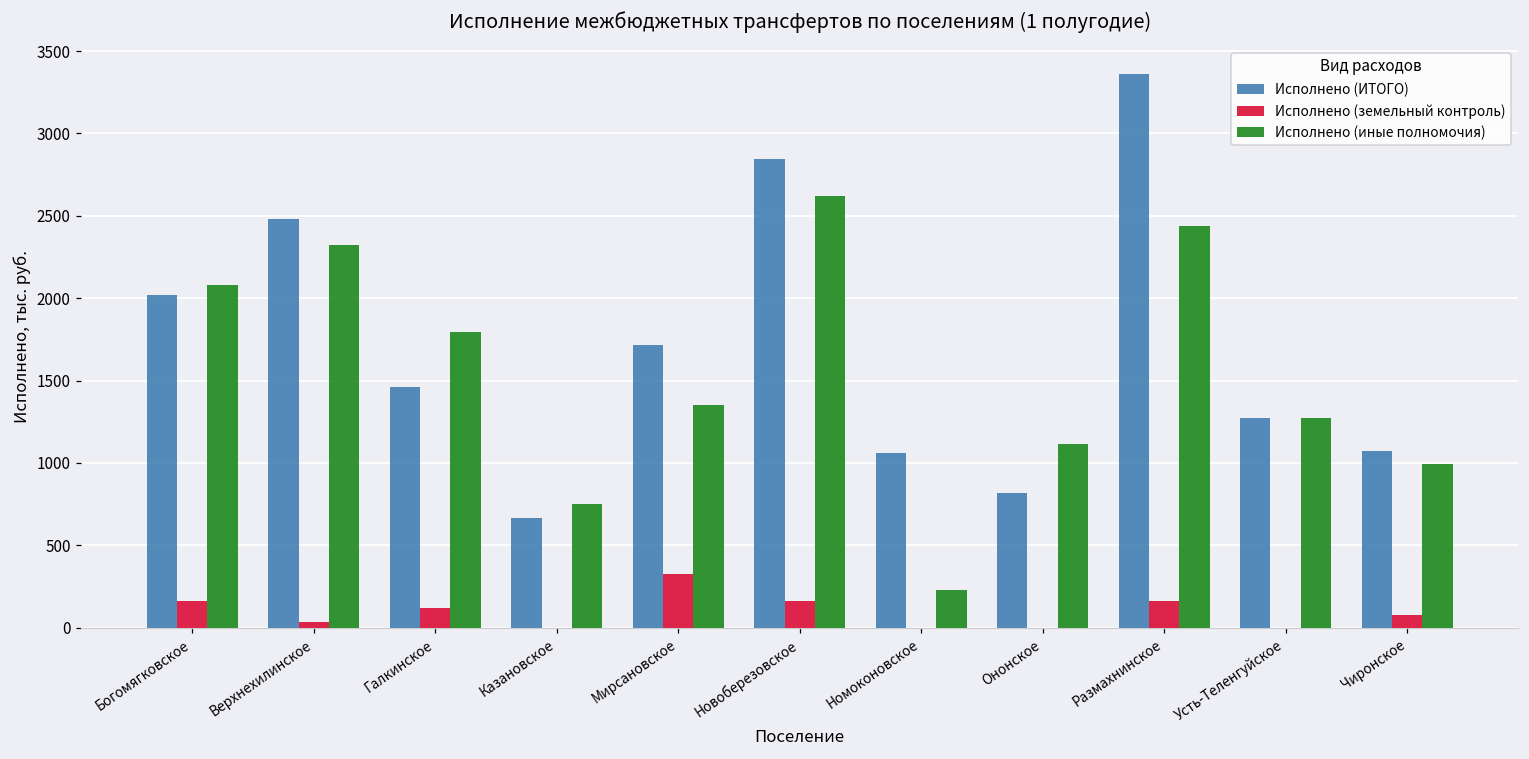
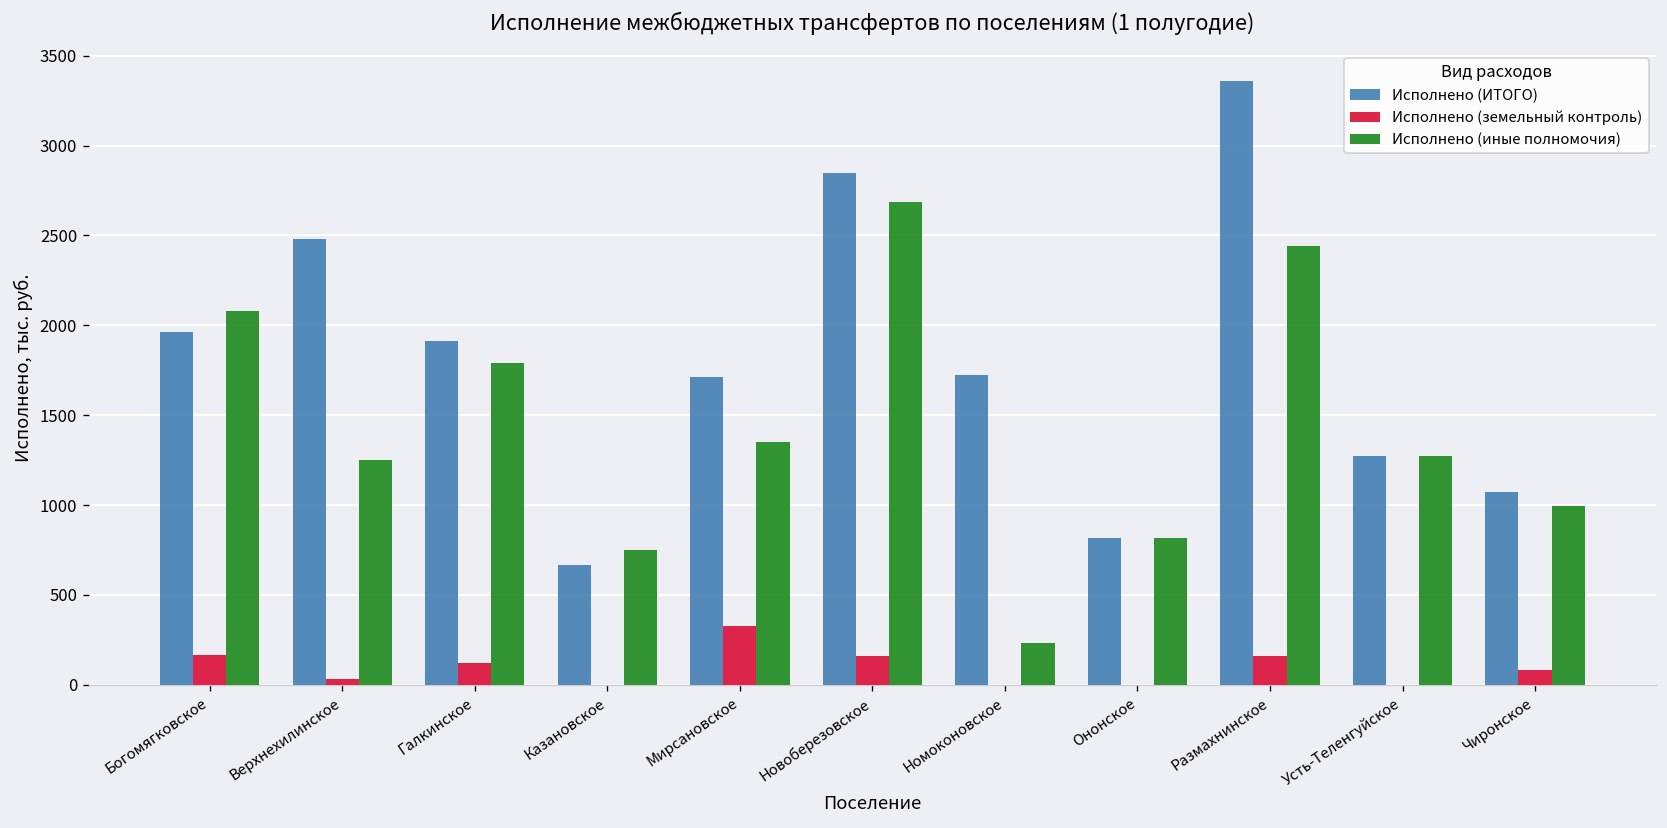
  {
    "Исполнено (ИТОГО)": {
-     "Богомягковское": 2020,
+     "Богомягковское": 1960,
      "Верхнехилинское": 2480,
-     "Галкинское": 1460,
+     "Галкинское": 1910,
      "Казановское": 670,
      "Мирсановское": 1720,
      "Новоберезовское": 2850,
-     "Номоконовское": 1060,
+     "Номоконовское": 1720,
      "Ононское": 820,
      "Размахнинское": 3360,
      "Усть-Теленгуйское": 1270,
      "Чиронское": 1070
    },
    "Исполнено (земельный контроль)": {
      "Богомягковское": 160,
      "Верхнехилинское": 30,
      "Галкинское": 120,
      "Казановское": 0,
      "Мирсановское": 330,
      "Новоберезовское": 160,
      "Номоконовское": 0,
      "Ононское": 0,
      "Размахнинское": 160,
      "Усть-Теленгуйское": 0,
      "Чиронское": 80
    },
    "Исполнено (иные полномочия)": {
      "Богомягковское": 2080,
-     "Верхнехилинское": 2320,
+     "Верхнехилинское": 1250,
      "Галкинское": 1790,
      "Казановское": 750,
      "Мирсановское": 1350,
-     "Новоберезовское": 2620,
+     "Новоберезовское": 2690,
      "Номоконовское": 230,
-     "Ононское": 1120,
+     "Ононское": 820,
      "Размахнинское": 2440,
      "Усть-Теленгуйское": 1270,
      "Чиронское": 990
    }
  }
